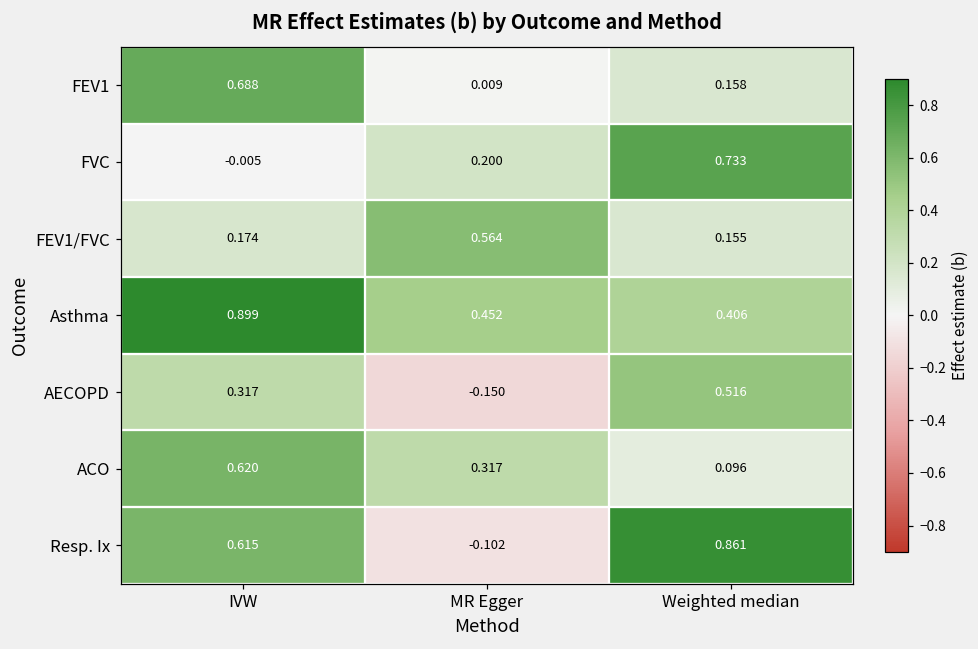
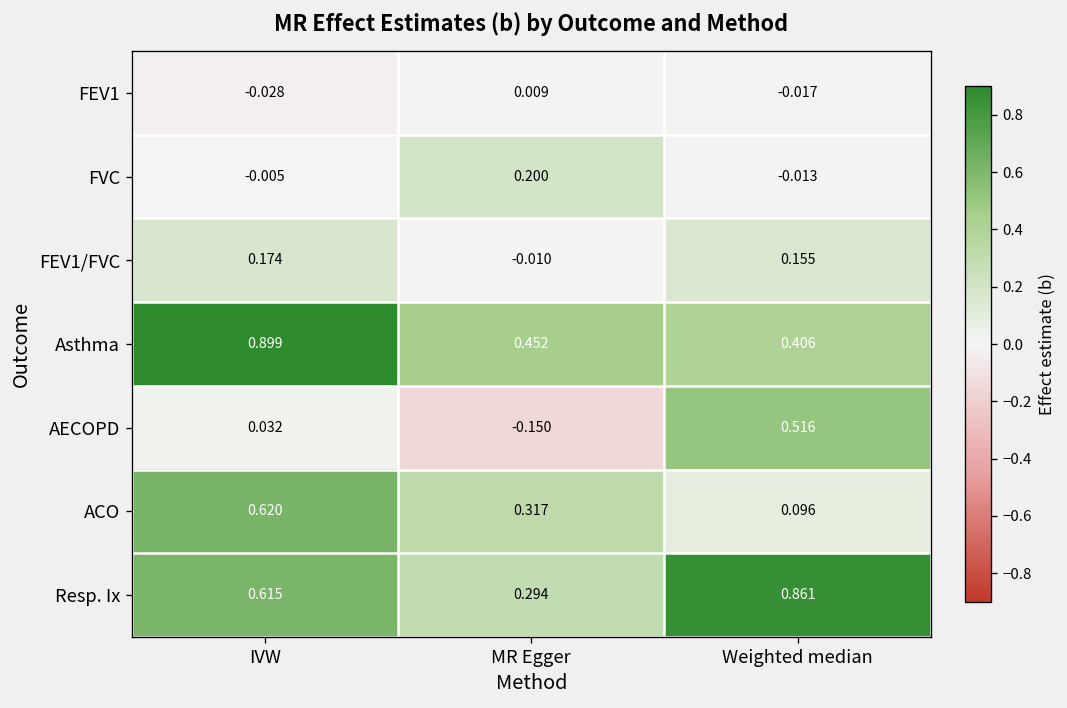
  {
    "FEV1": {
-     "IVW": 0.688,
+     "IVW": -0.028,
      "MR Egger": 0.009,
-     "Weighted median": 0.158
+     "Weighted median": -0.017
    },
    "FVC": {
      "IVW": -0.005,
      "MR Egger": 0.200,
-     "Weighted median": 0.733
+     "Weighted median": -0.013
    },
    "FEV1/FVC": {
      "IVW": 0.174,
-     "MR Egger": 0.564,
+     "MR Egger": -0.010,
      "Weighted median": 0.155
    },
    "Asthma": {
      "IVW": 0.899,
      "MR Egger": 0.452,
      "Weighted median": 0.406
    },
    "AECOPD": {
-     "IVW": 0.317,
+     "IVW": 0.032,
      "MR Egger": -0.150,
      "Weighted median": 0.516
    },
    "ACO": {
      "IVW": 0.620,
      "MR Egger": 0.317,
      "Weighted median": 0.096
    },
    "Resp. Ix": {
      "IVW": 0.615,
-     "MR Egger": -0.102,
+     "MR Egger": 0.294,
      "Weighted median": 0.861
    }
  }
